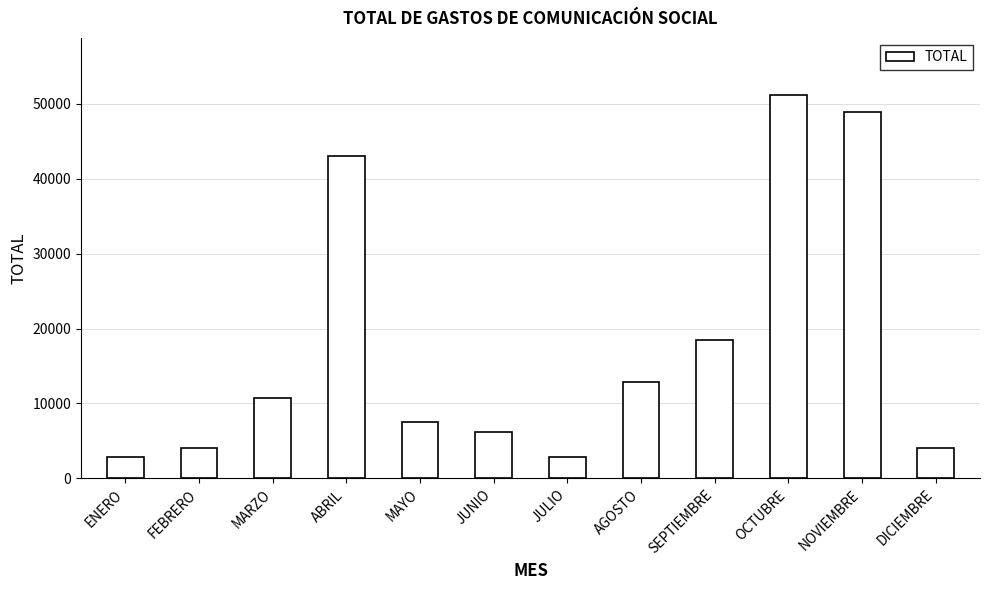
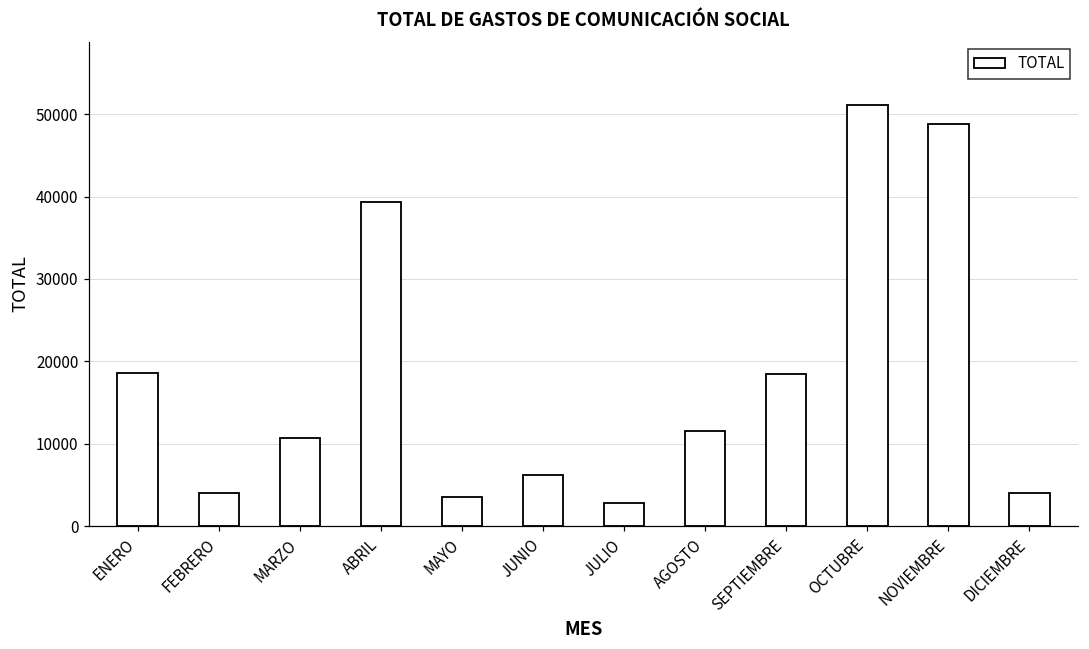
  {
-   "ENERO": 3000,
+   "ENERO": 19000,
    "FEBRERO": 4000,
    "MARZO": 11000,
-   "ABRIL": 43000,
-   "MAYO": 8000,
+   "ABRIL": 39000,
+   "MAYO": 3000,
    "JUNIO": 6000,
    "JULIO": 3000,
-   "AGOSTO": 13000,
+   "AGOSTO": 12000,
    "SEPTIEMBRE": 18000,
    "OCTUBRE": 51000,
    "NOVIEMBRE": 49000,
    "DICIEMBRE": 4000
  }
